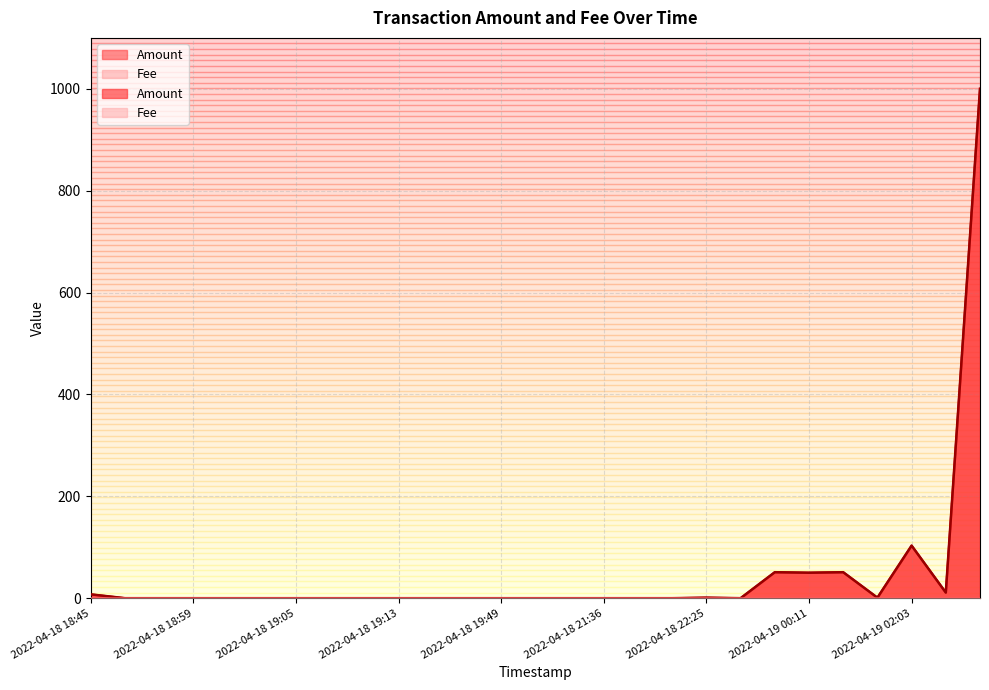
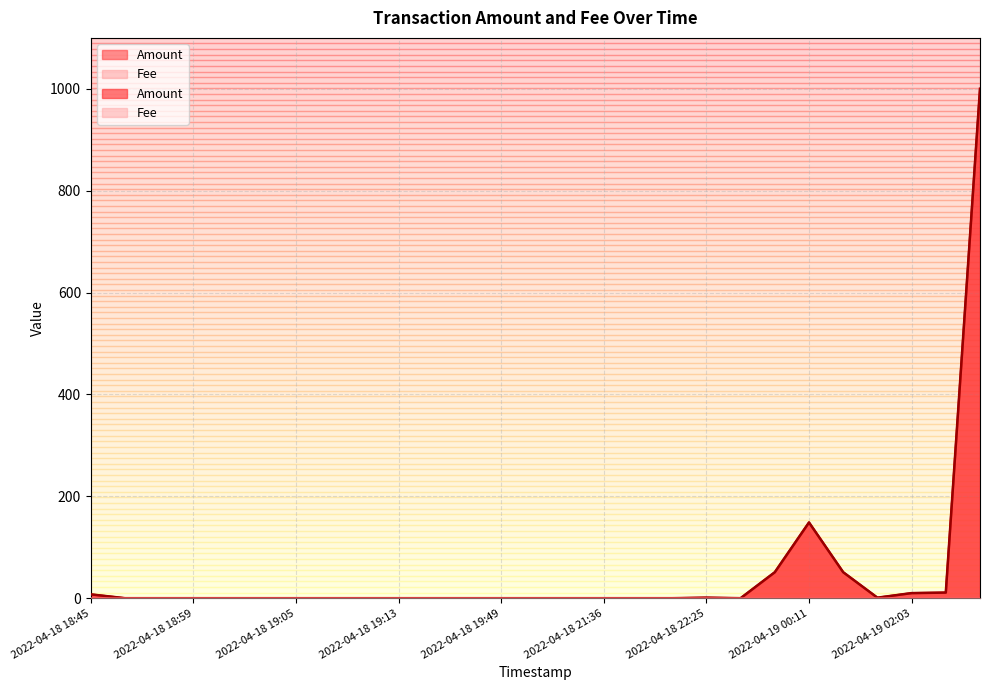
  {
    "Amount": {
      "2022-04-18 18:45": 10,
-     "2022-04-19 00:11": 50,
-     "2022-04-19 02:03": 100
+     "2022-04-19 00:11": 150,
+     "2022-04-19 02:03": 10
    },
    "Fee": {
      "2022-04-18 18:45": 0,
      "2022-04-19 00:11": 0,
      "2022-04-19 02:03": 0
    }
  }
